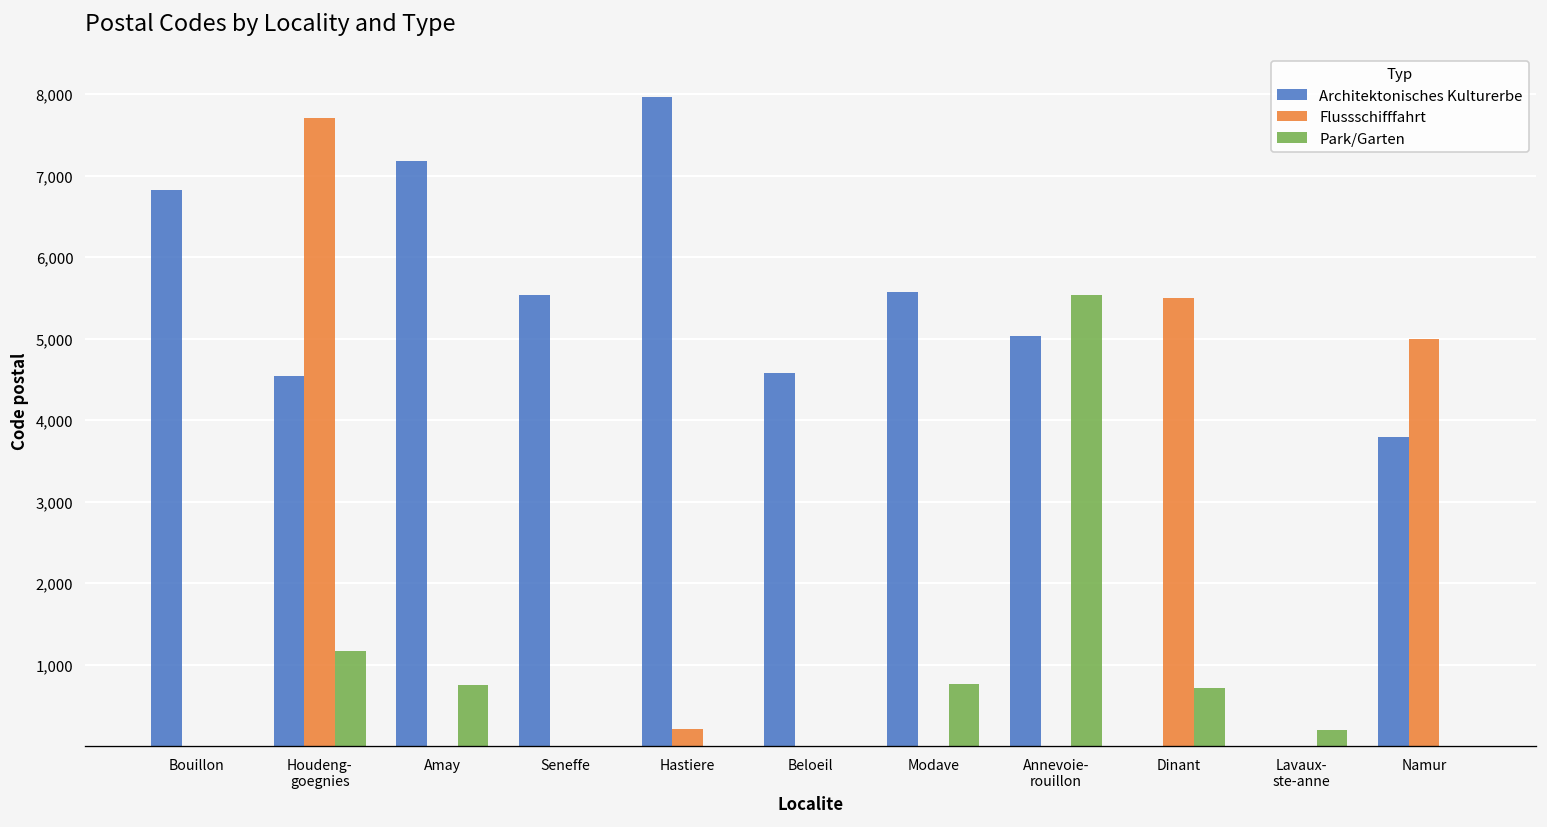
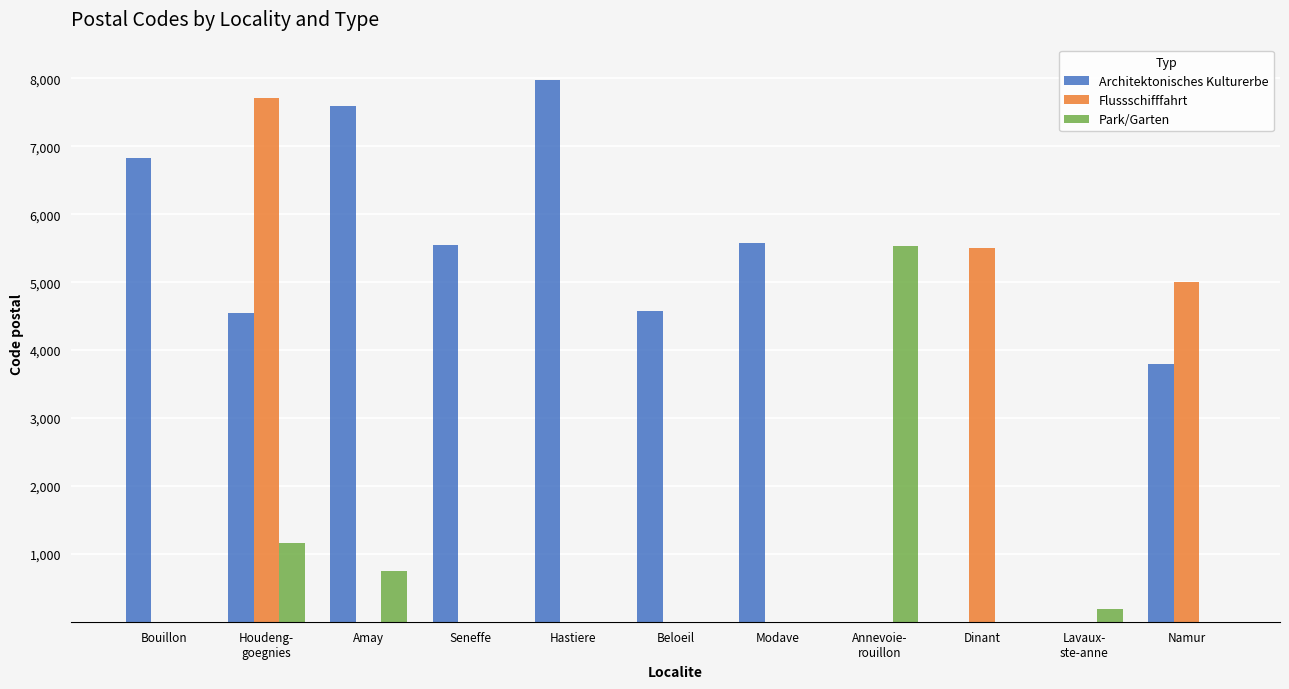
  {
    "Architektonisches Kulturerbe": {
      "Bouillon": "6,800",
      "Houdeng- goegnies": "4,500",
-     "Amay": "7,200",
+     "Amay": "7,600",
      "Seneffe": "5,500",
      "Hastiere": "8,000",
      "Beloeil": "4,600",
      "Modave": "5,600",
-     "Annevoie- rouillon": "5,000",
+     "Annevoie- rouillon": "0",
      "Dinant": "0",
      "Lavaux- ste-anne": "0",
      "Namur": "3,800"
    },
    "Flussschifffahrt": {
      "Bouillon": "0",
      "Houdeng- goegnies": "7,700",
      "Amay": "0",
      "Seneffe": "0",
-     "Hastiere": "200",
+     "Hastiere": "0",
      "Beloeil": "0",
      "Modave": "0",
      "Annevoie- rouillon": "0",
      "Dinant": "5,500",
      "Lavaux- ste-anne": "0",
      "Namur": "5,000"
    },
    "Park/Garten": {
      "Bouillon": "0",
      "Houdeng- goegnies": "1,200",
      "Amay": "700",
      "Seneffe": "0",
      "Hastiere": "0",
      "Beloeil": "0",
-     "Modave": "800",
+     "Modave": "0",
      "Annevoie- rouillon": "5,500",
-     "Dinant": "700",
+     "Dinant": "0",
      "Lavaux- ste-anne": "200",
      "Namur": "0"
    }
  }
